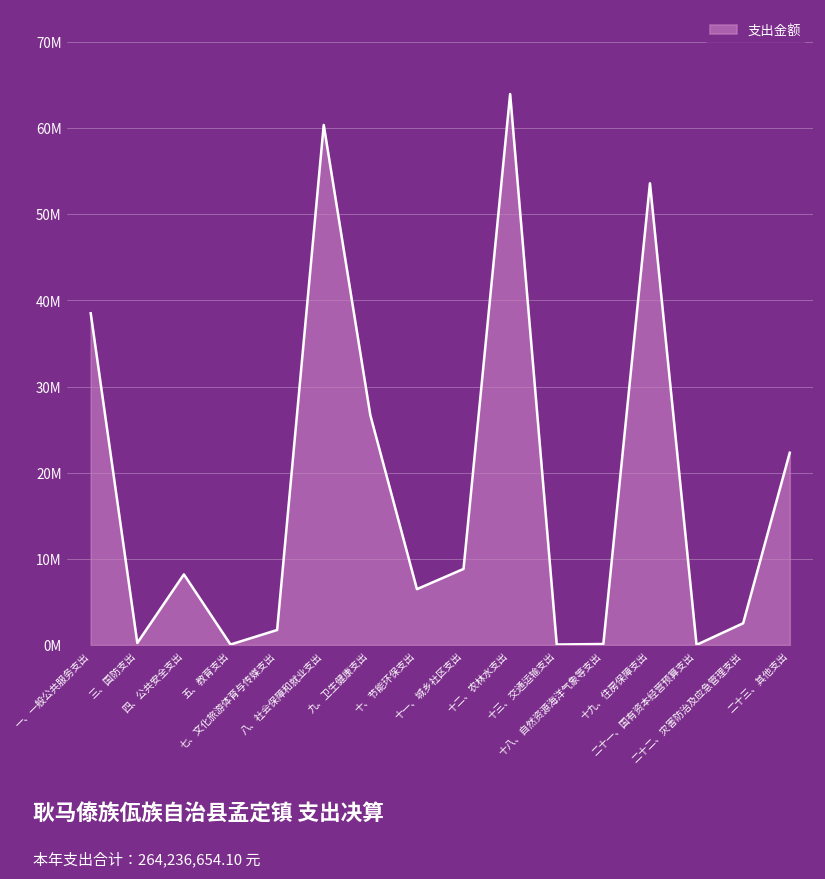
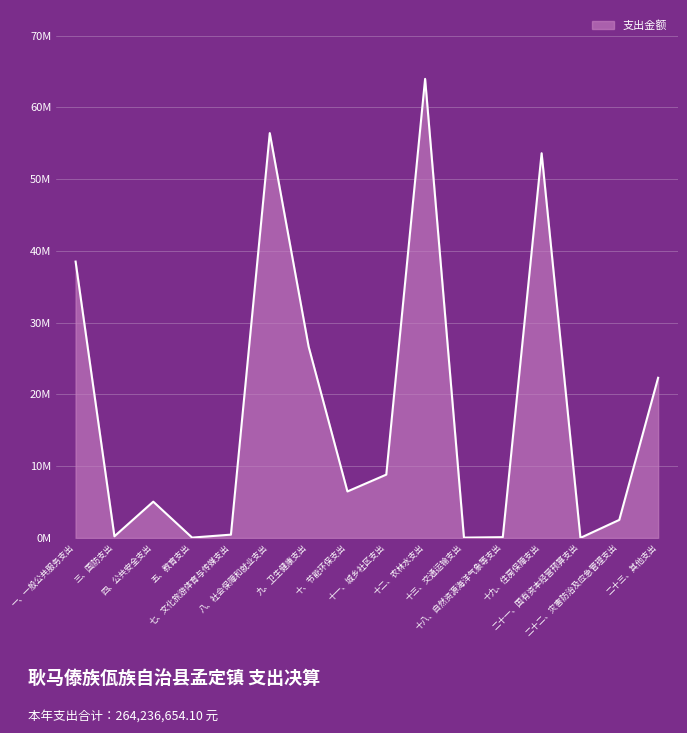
  {
    "一、一般公共服务支出": 39000000,
    "三、国防支出": 0,
-   "四、公共安全支出": 8000000,
+   "四、公共安全支出": 5000000,
    "五、教育支出": 0,
-   "七、文化旅游体育与传媒支出": 2000000,
-   "八、社会保障和就业支出": 60000000,
+   "七、文化旅游体育与传媒支出": 0,
+   "八、社会保障和就业支出": 56000000,
    "九、卫生健康支出": 27000000,
    "十、节能环保支出": 6000000,
    "十一、城乡社区支出": 9000000,
    "十二、农林水支出": 64000000,
    "十三、交通运输支出": 0,
    "十八、自然资源海洋气象等支出": 0,
    "十九、住房保障支出": 54000000,
    "二十一、国有资本经营预算支出": 0,
    "二十二、灾害防治及应急管理支出": 3000000,
    "二十三、其他支出": 22000000
  }
